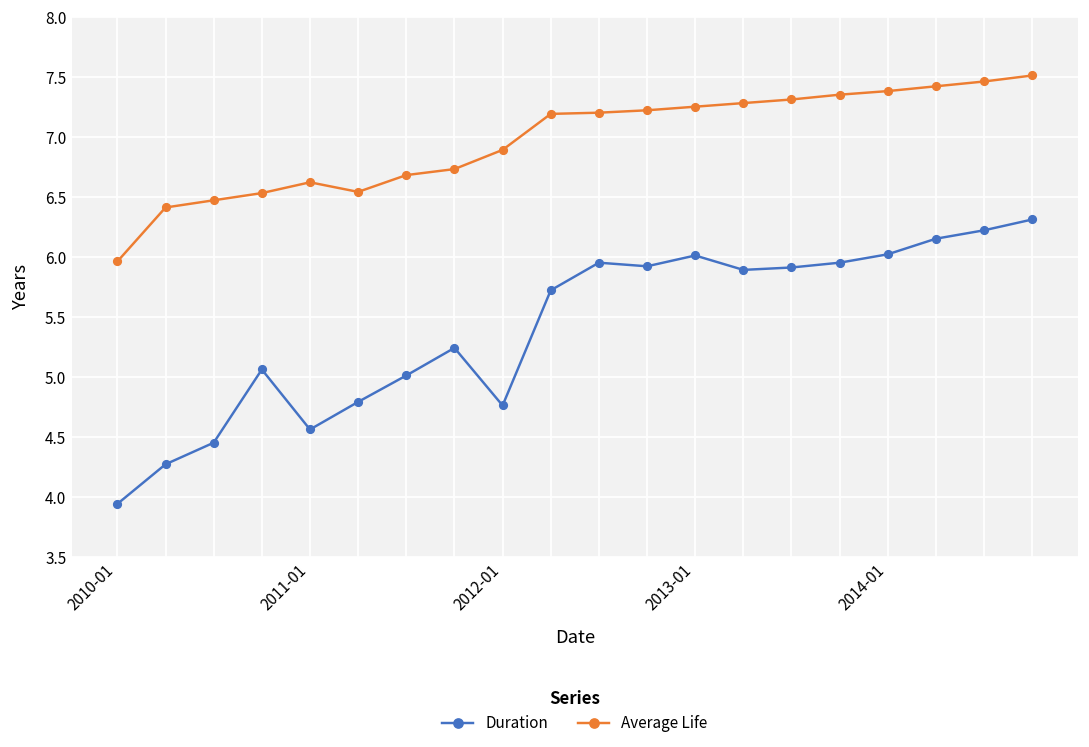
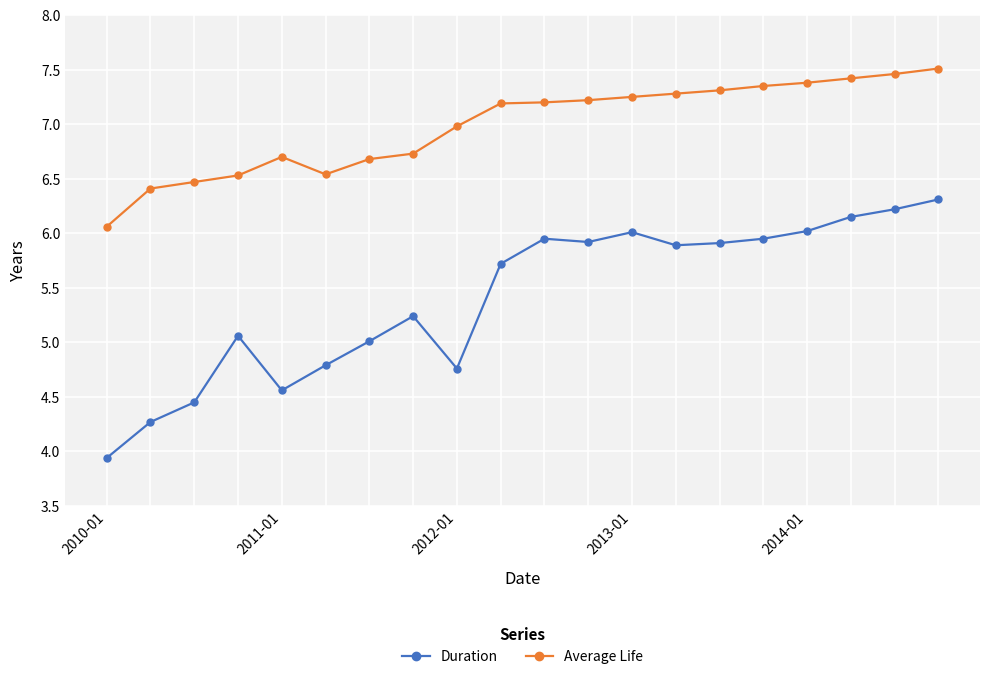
  {
    "Duration": {
      "2010-01": 3.94,
      "2011-01": 4.56,
      "2012-01": 4.76,
      "2013-01": 6.01,
      "2014-01": 6.02
    },
    "Average Life": {
-     "2010-01": 5.96,
-     "2011-01": 6.62,
-     "2012-01": 6.89,
+     "2010-01": 6.06,
+     "2011-01": 6.70,
+     "2012-01": 6.98,
      "2013-01": 7.25,
      "2014-01": 7.38
    }
  }
